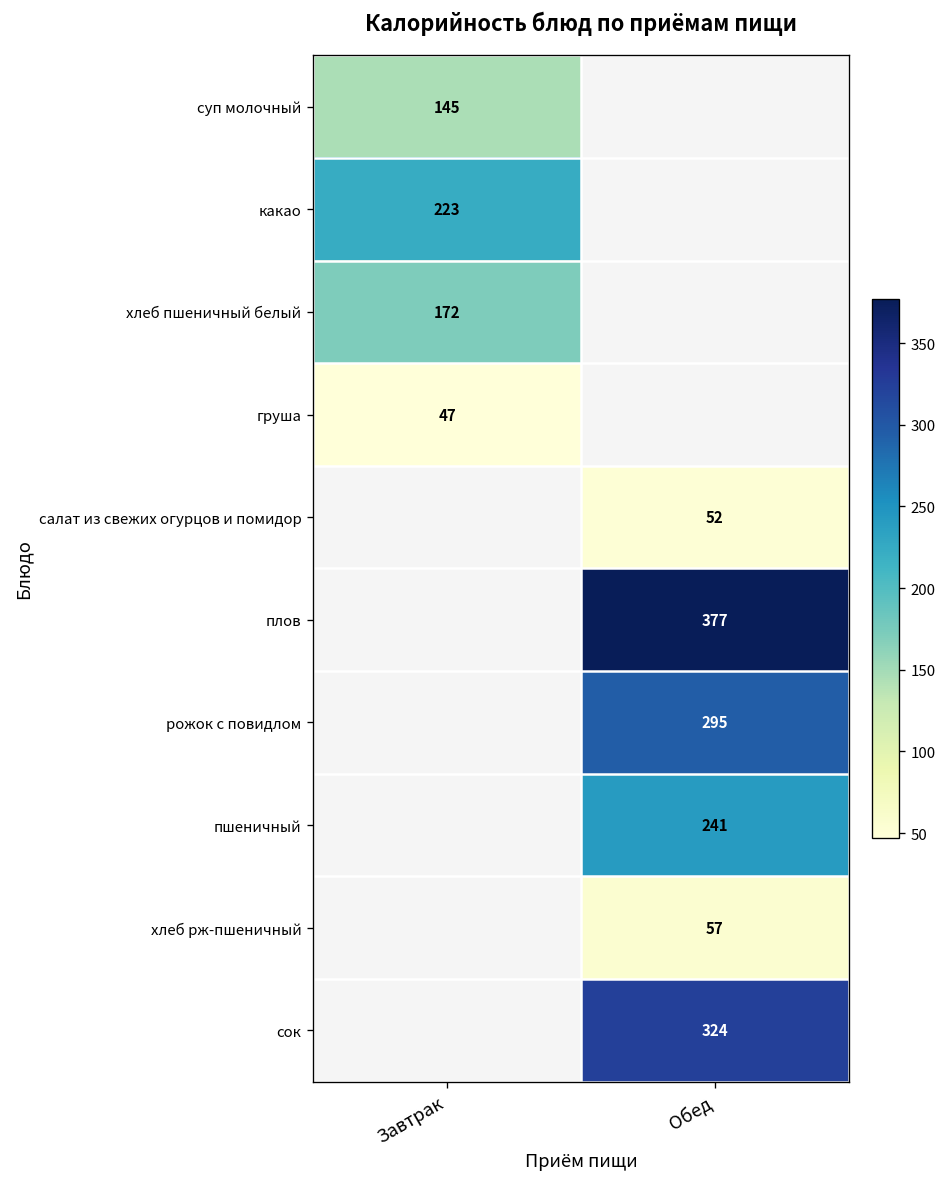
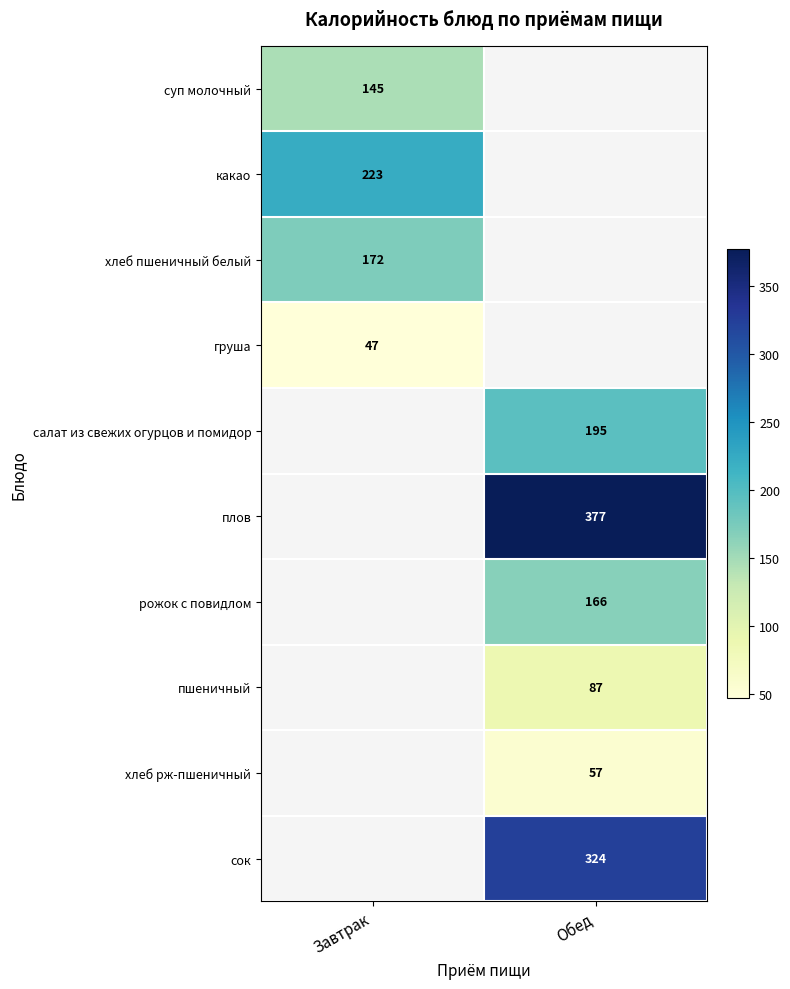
  {
    "суп молочный": {
      "Завтрак": 145
    },
    "какао": {
      "Завтрак": 223
    },
    "хлеб пшеничный белый": {
      "Завтрак": 172
    },
    "груша": {
      "Завтрак": 47
    },
    "салат из свежих огурцов и помидор": {
-     "Обед": 52
+     "Обед": 195
    },
    "плов": {
      "Обед": 377
    },
    "рожок с повидлом": {
-     "Обед": 295
+     "Обед": 166
    },
    "пшеничный": {
-     "Обед": 241
+     "Обед": 87
    },
    "хлеб рж-пшеничный": {
      "Обед": 57
    },
    "сок": {
      "Обед": 324
    }
  }
